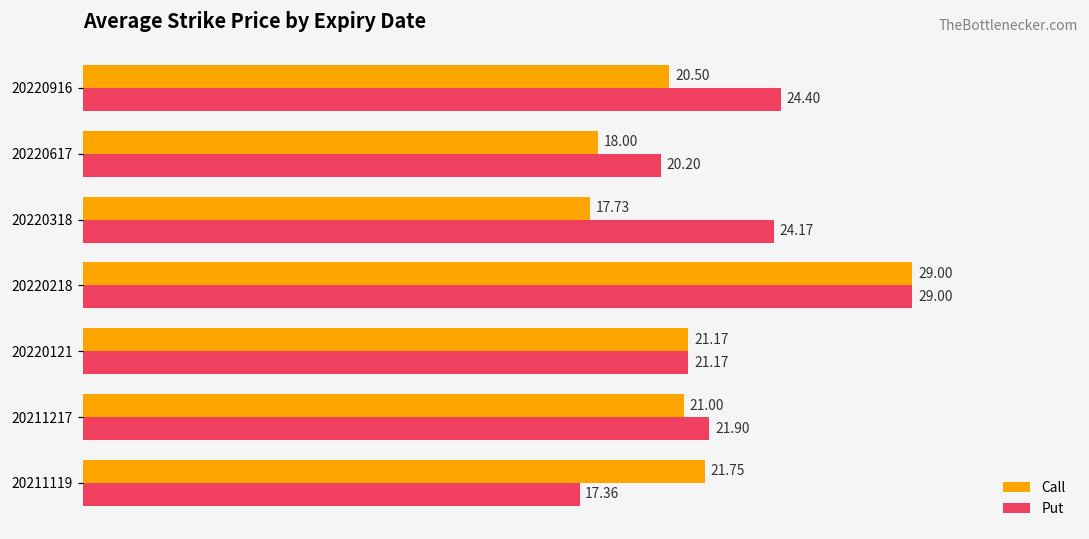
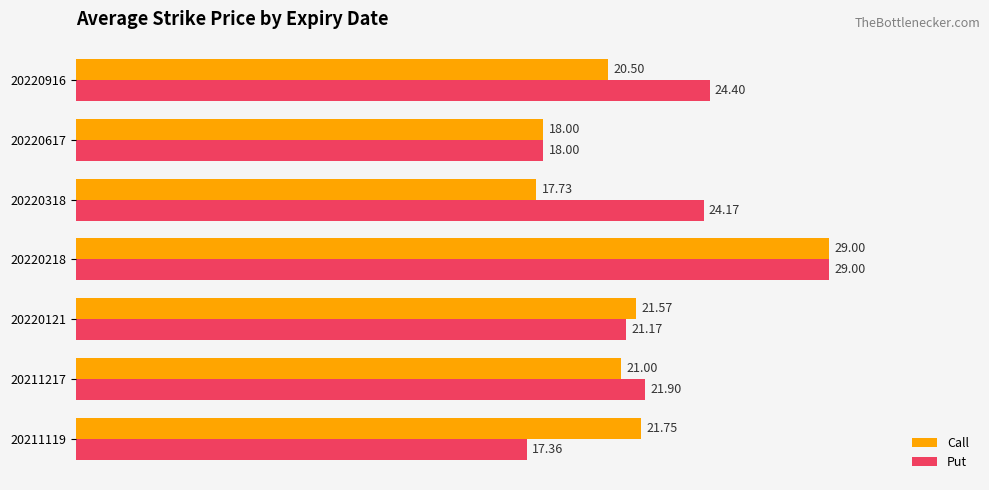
  {
    "Call": {
      "20220916": 20.50,
      "20220617": 18.00,
      "20220318": 17.73,
      "20220218": 29.00,
-     "20220121": 21.17,
+     "20220121": 21.57,
      "20211217": 21.00,
      "20211119": 21.75
    },
    "Put": {
      "20220916": 24.40,
-     "20220617": 20.20,
+     "20220617": 18.00,
      "20220318": 24.17,
      "20220218": 29.00,
      "20220121": 21.17,
      "20211217": 21.90,
      "20211119": 17.36
    }
  }
